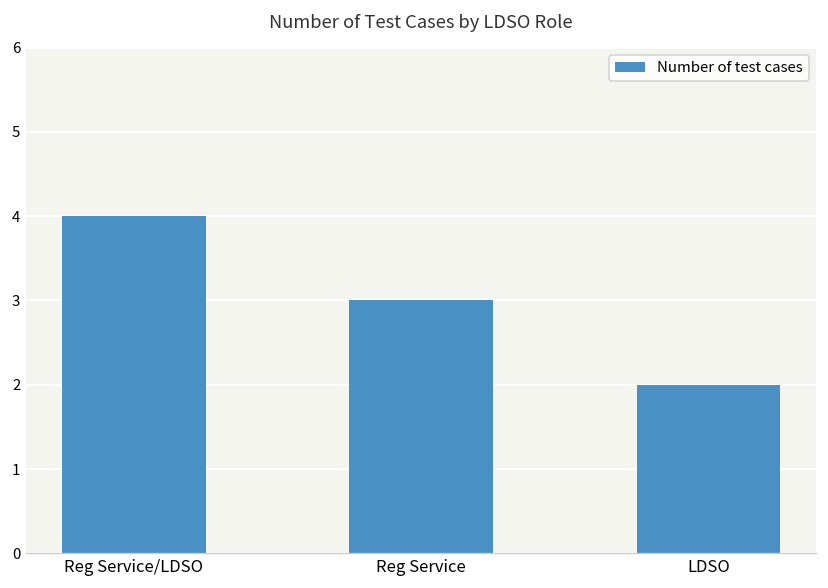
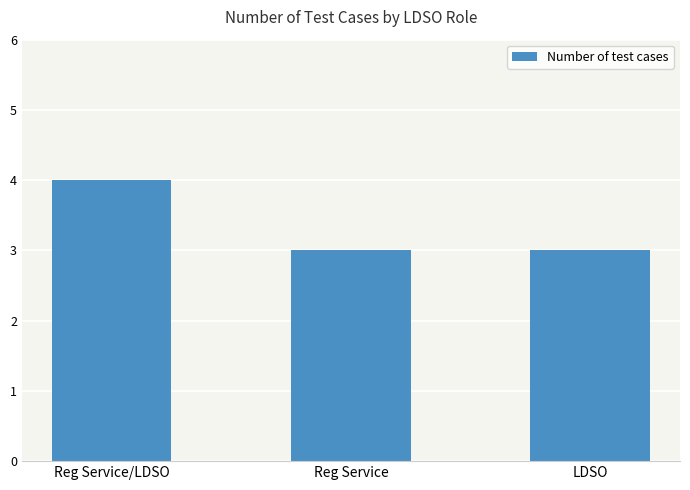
  {
    "Reg Service/LDSO": 4,
    "Reg Service": 3,
-   "LDSO": 2
+   "LDSO": 3
  }
